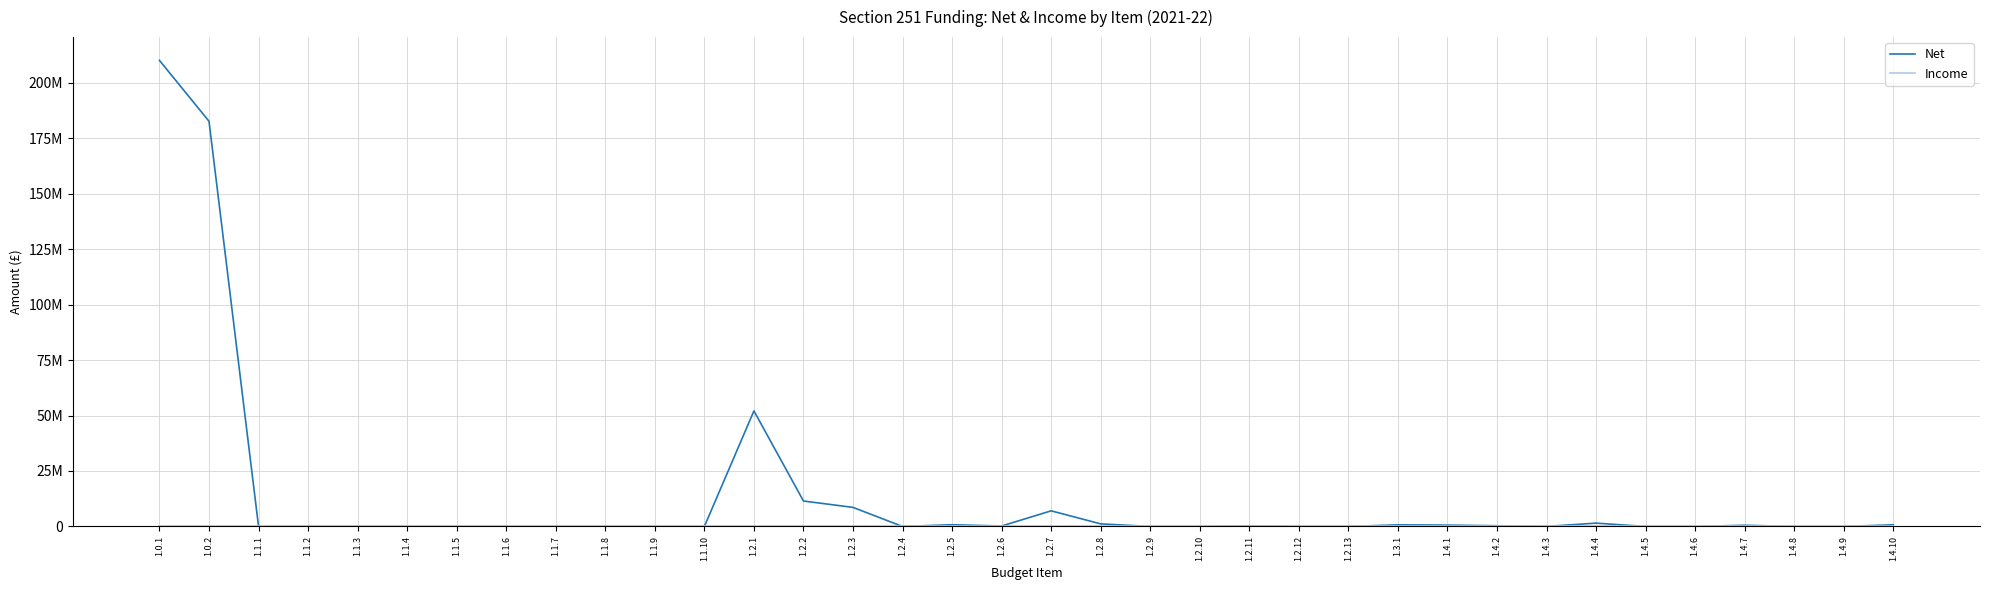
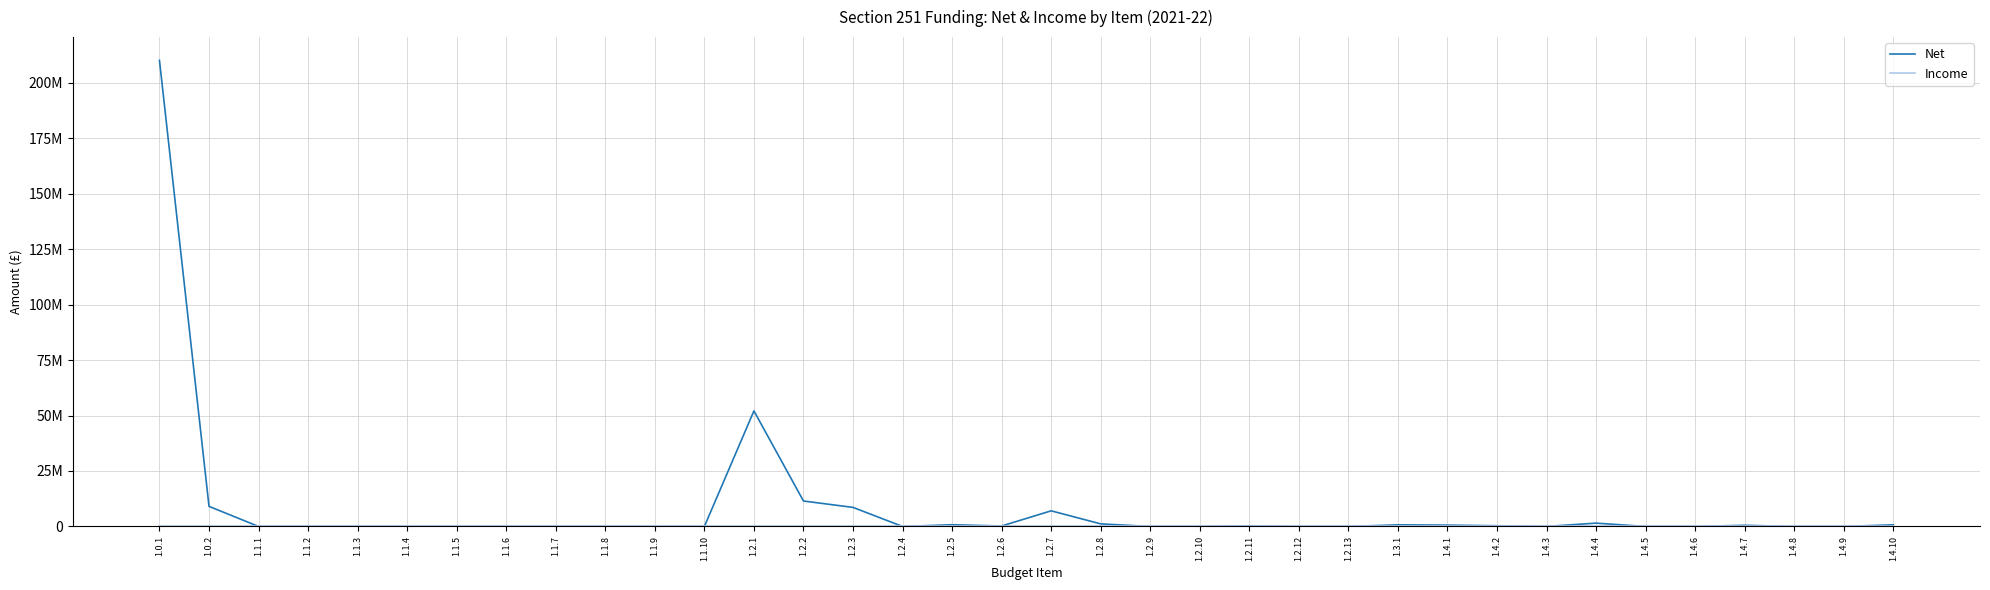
  {
    "Net": {
      "1.0.1": 210000000,
-     "1.0.2": 183000000,
+     "1.0.2": 9000000,
      "1.2.1": 52000000,
      "1.2.2": 11000000,
      "1.2.3": 9000000,
      "1.2.7": 7000000,
      "1.2.8": 1000000,
      "1.4.4": 2000000
    },
    "Income": {
      "1.0.1": 0,
      "1.0.2": 0,
      "1.2.1": 0,
      "1.2.2": 0,
      "1.2.3": 0,
      "1.2.7": 0,
      "1.2.8": 0,
      "1.4.4": 0
    }
  }
